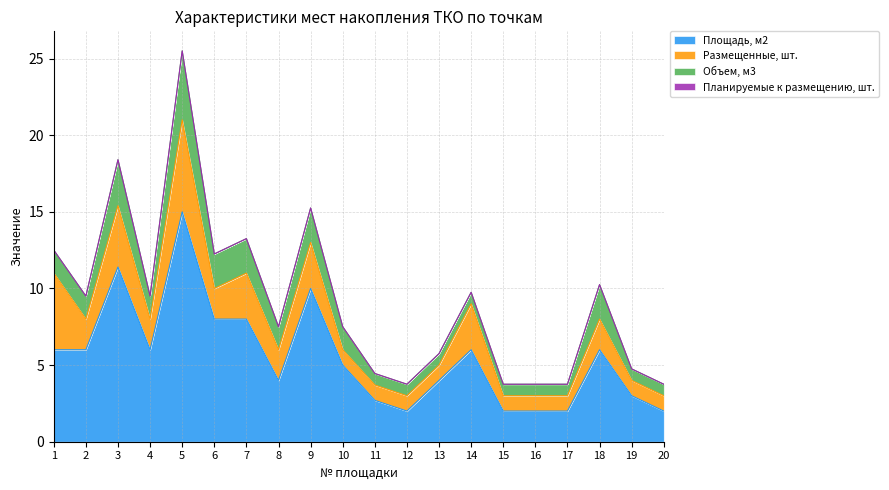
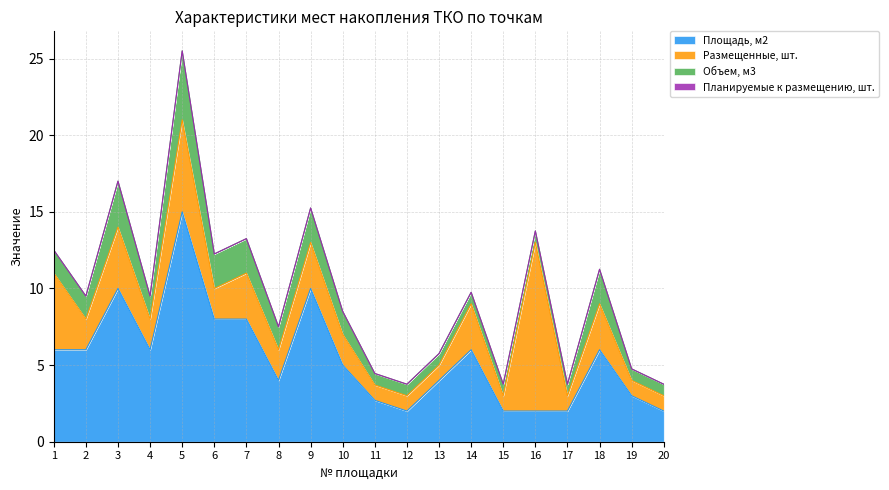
  {
    "Площадь, м2": {
      "1": 6.0,
      "2": 6.0,
-     "3": 11.4,
+     "3": 10.0,
      "4": 6.0,
      "5": 15.0,
      "6": 8.0,
      "7": 8.0,
      "8": 4.0,
      "9": 10.0,
      "10": 5.0,
      "11": 2.7,
      "12": 2.0,
      "13": 4.0,
      "14": 6.0,
      "15": 2.0,
      "16": 2.0,
      "17": 2.0,
      "18": 6.0,
      "19": 3.0,
      "20": 2.0
    },
    "Размещенные, шт.": {
      "1": 5,
      "2": 2,
      "3": 4,
      "4": 2,
      "5": 6,
      "6": 2,
      "7": 3,
      "8": 2,
      "9": 3,
-     "10": 1,
+     "10": 2,
      "11": 1,
      "12": 1,
      "13": 1,
      "14": 3,
      "15": 1,
-     "16": 1,
+     "16": 11,
      "17": 1,
-     "18": 2,
+     "18": 3,
      "19": 1,
      "20": 1
    }
  }
